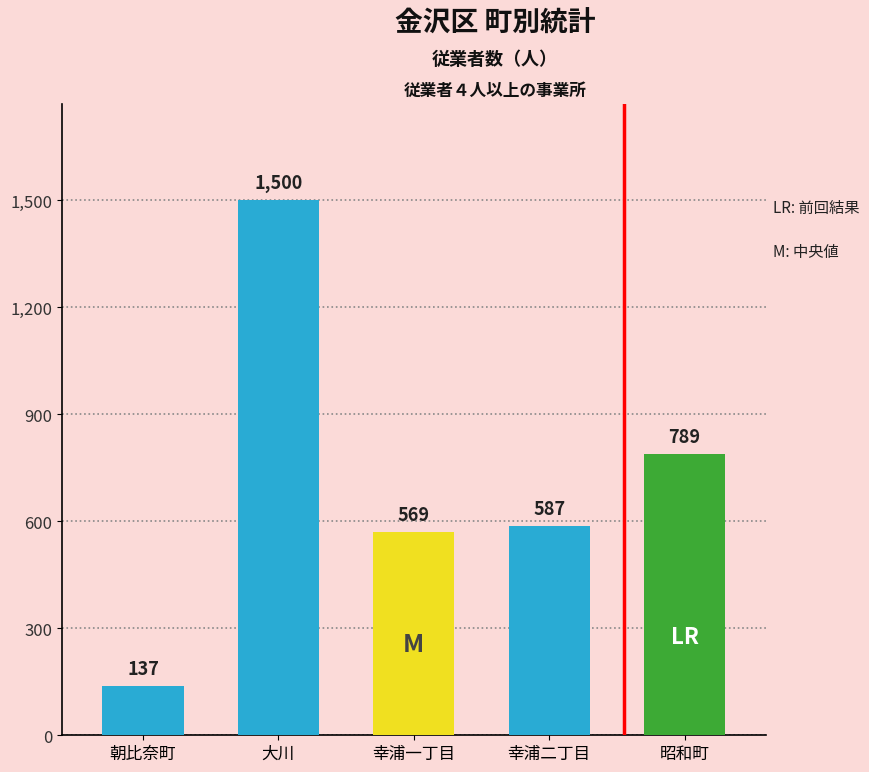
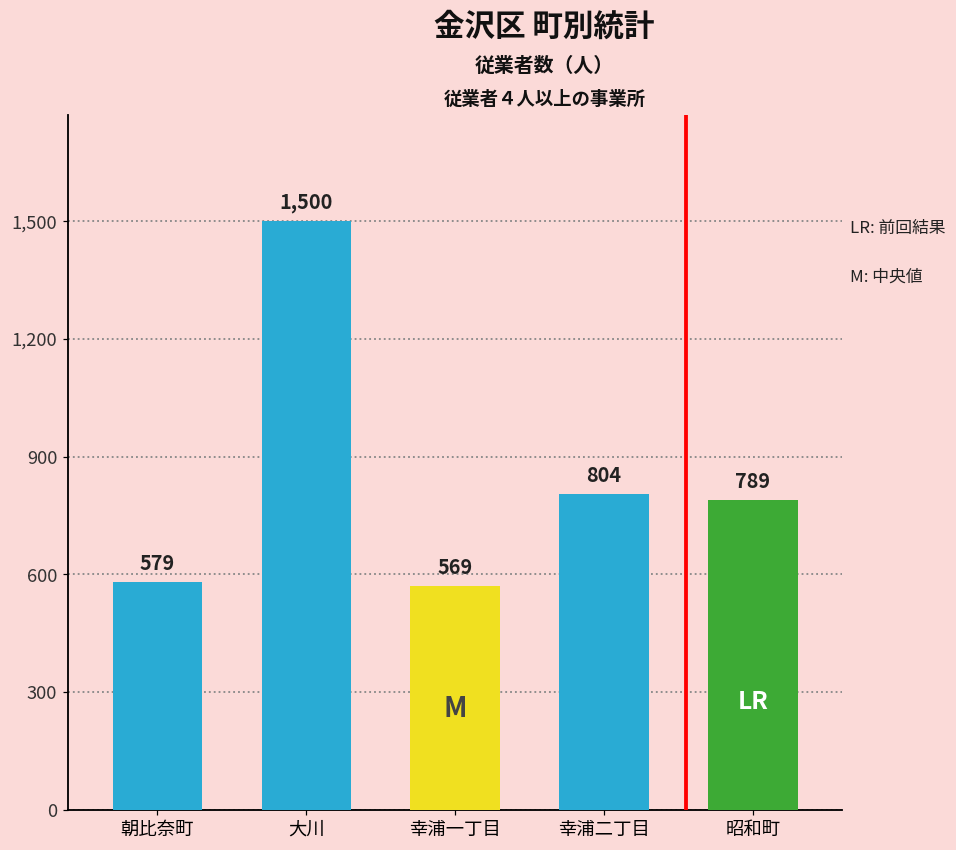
  {
-   "朝比奈町": "137",
+   "朝比奈町": "579",
    "大川": "1,500",
    "幸浦一丁目": "569",
-   "幸浦二丁目": "587",
+   "幸浦二丁目": "804",
    "昭和町": "789"
  }
